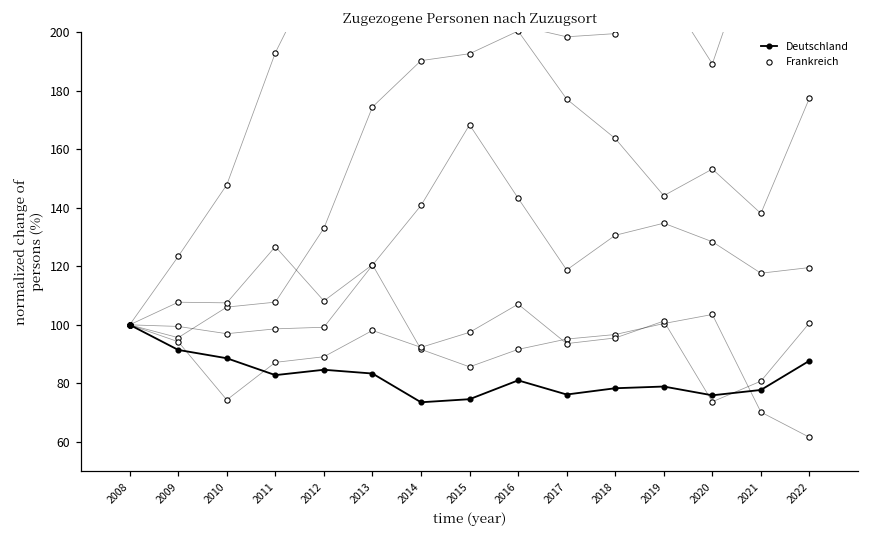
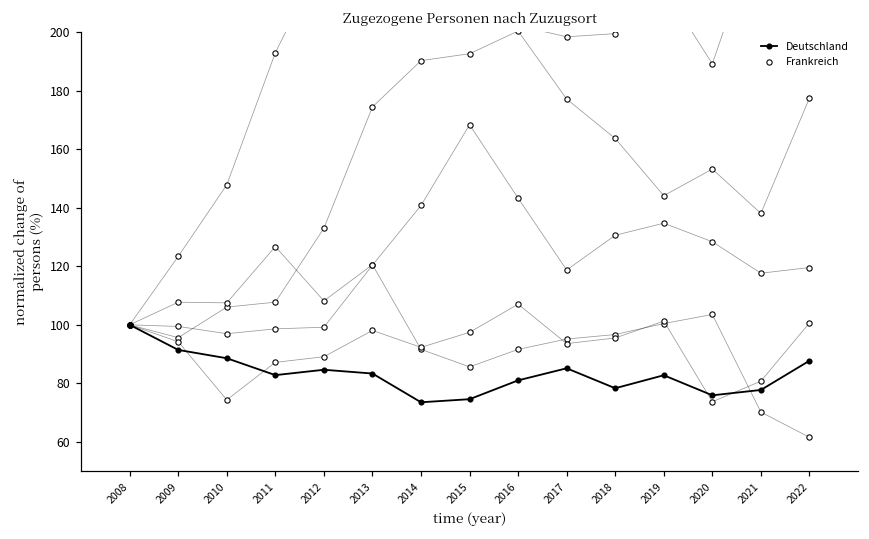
  {
    "Deutschland": {
      "2009": 91,
      "2010": 89,
      "2011": 83,
      "2012": 85,
      "2013": 83,
      "2014": 74,
      "2015": 75,
      "2016": 81,
-     "2017": 76,
+     "2017": 85,
      "2018": 78,
-     "2019": 79,
+     "2019": 83,
      "2020": 76,
      "2021": 78,
      "2022": 88
    }
  }
